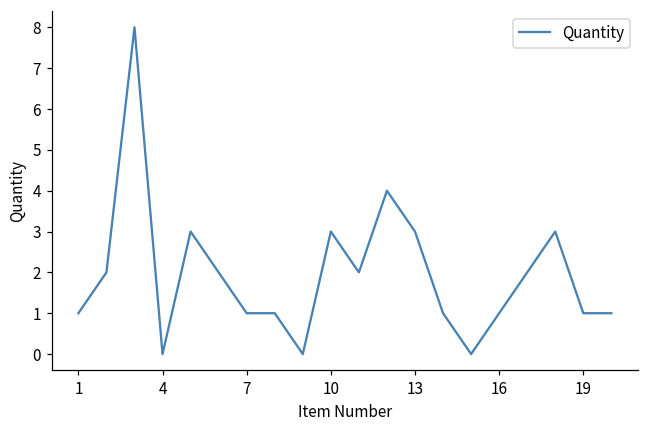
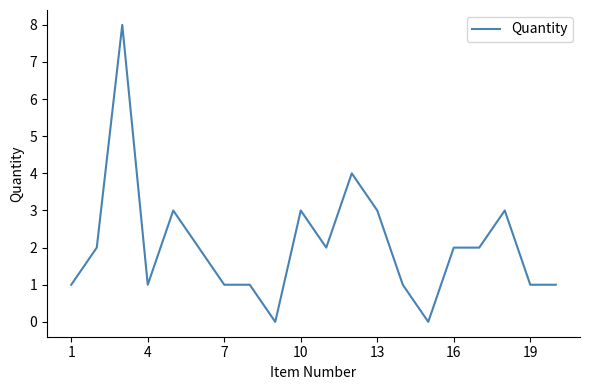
  {
    "1": 1,
-   "4": 0,
+   "4": 1,
    "7": 1,
    "10": 3,
    "13": 3,
-   "16": 1,
+   "16": 2,
    "19": 1
  }
